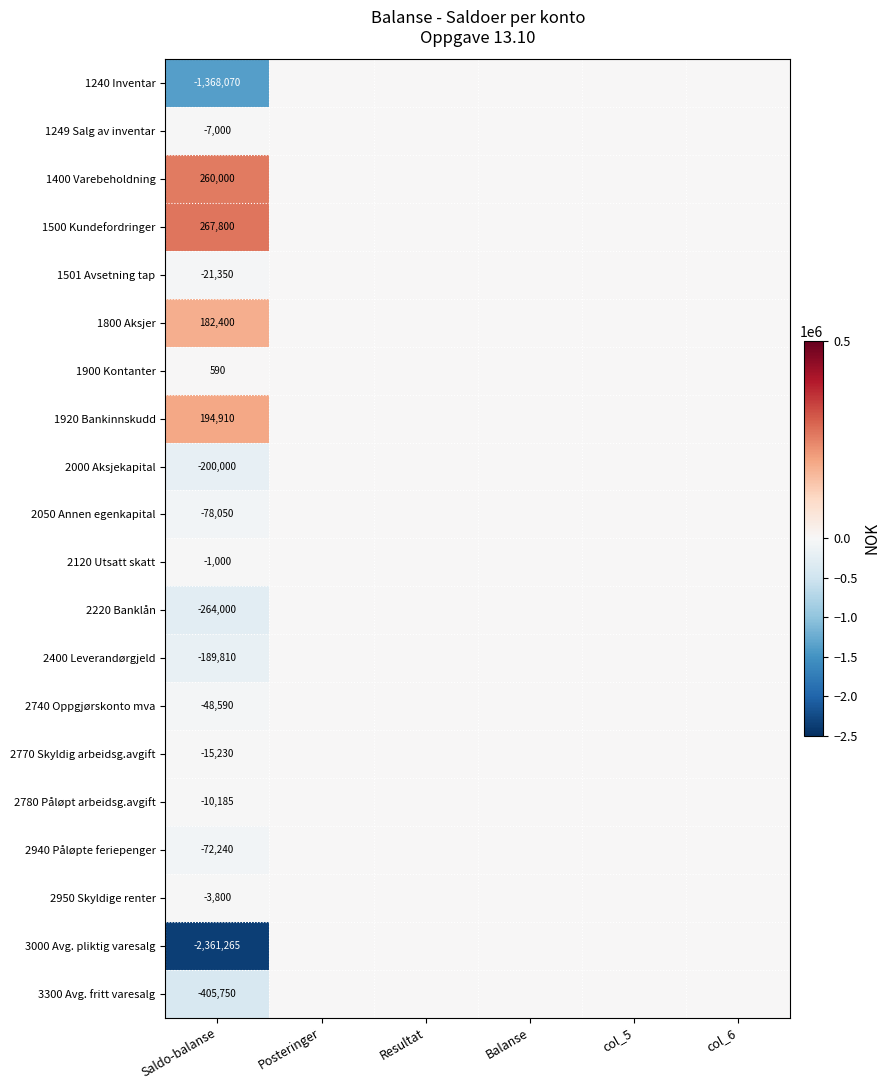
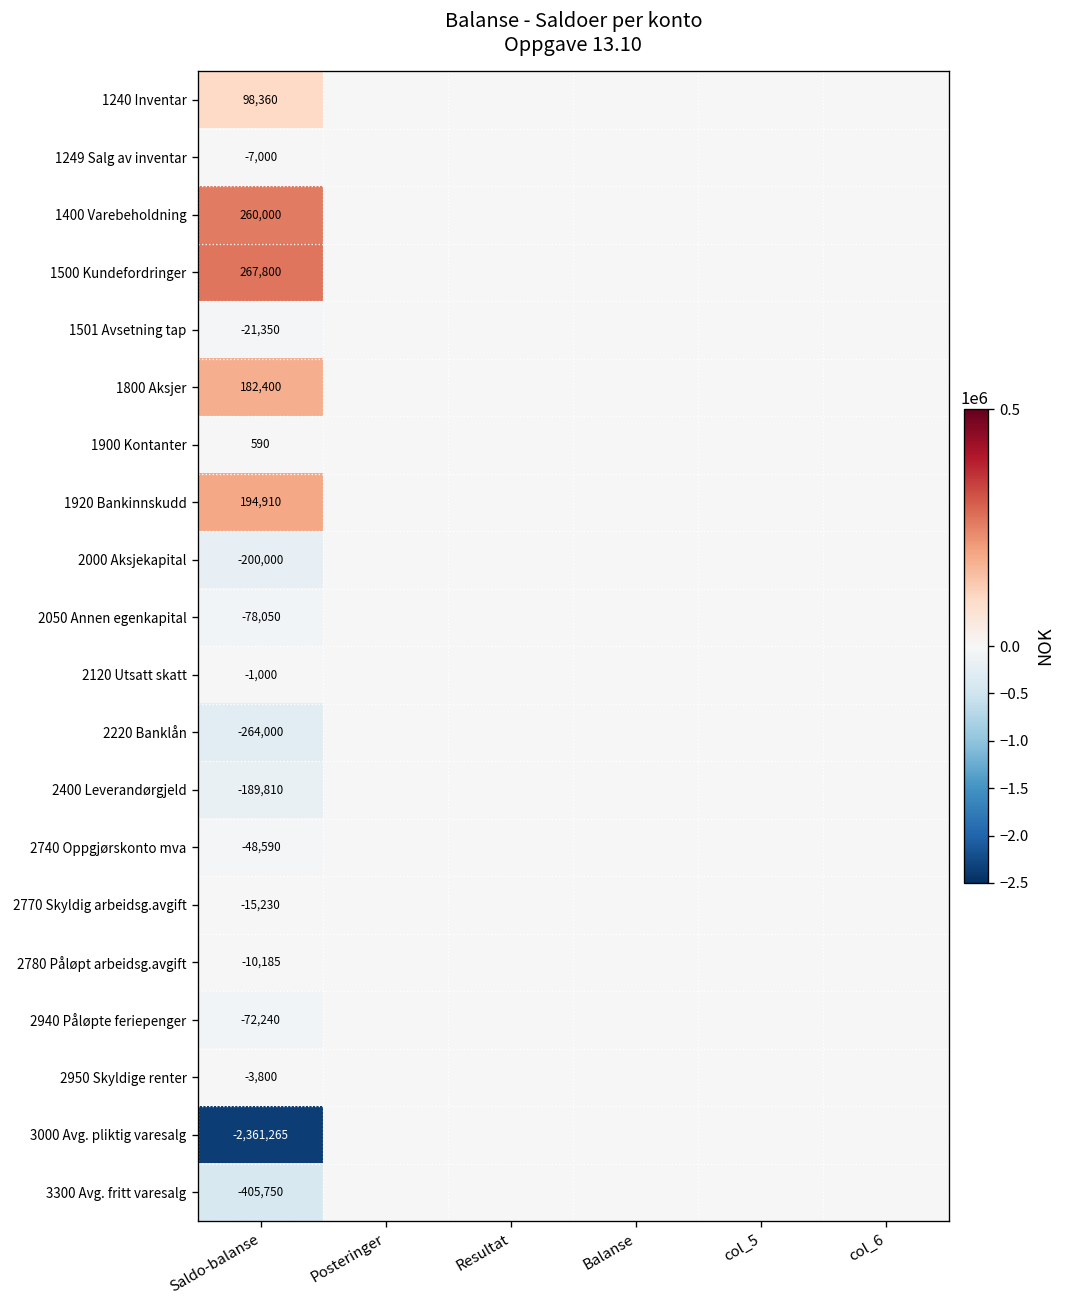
  {
    "1240 Inventar": {
-     "Saldo-balanse": "-1,368,070"
+     "Saldo-balanse": "98,360"
    },
    "1249 Salg av inventar": {
      "Saldo-balanse": "-7,000"
    },
    "1400 Varebeholdning": {
      "Saldo-balanse": "260,000"
    },
    "1500 Kundefordringer": {
      "Saldo-balanse": "267,800"
    },
    "1501 Avsetning tap": {
      "Saldo-balanse": "-21,350"
    },
    "1800 Aksjer": {
      "Saldo-balanse": "182,400"
    },
    "1900 Kontanter": {
      "Saldo-balanse": "590"
    },
    "1920 Bankinnskudd": {
      "Saldo-balanse": "194,910"
    },
    "2000 Aksjekapital": {
      "Saldo-balanse": "-200,000"
    },
    "2050 Annen egenkapital": {
      "Saldo-balanse": "-78,050"
    },
    "2120 Utsatt skatt": {
      "Saldo-balanse": "-1,000"
    },
    "2220 Banklån": {
      "Saldo-balanse": "-264,000"
    },
    "2400 Leverandørgjeld": {
      "Saldo-balanse": "-189,810"
    },
    "2740 Oppgjørskonto mva": {
      "Saldo-balanse": "-48,590"
    },
    "2770 Skyldig arbeidsg.avgift": {
      "Saldo-balanse": "-15,230"
    },
    "2780 Påløpt arbeidsg.avgift": {
      "Saldo-balanse": "-10,185"
    },
    "2940 Påløpte feriepenger": {
      "Saldo-balanse": "-72,240"
    },
    "2950 Skyldige renter": {
      "Saldo-balanse": "-3,800"
    },
    "3000 Avg. pliktig varesalg": {
      "Saldo-balanse": "-2,361,265"
    },
    "3300 Avg. fritt varesalg": {
      "Saldo-balanse": "-405,750"
    }
  }
